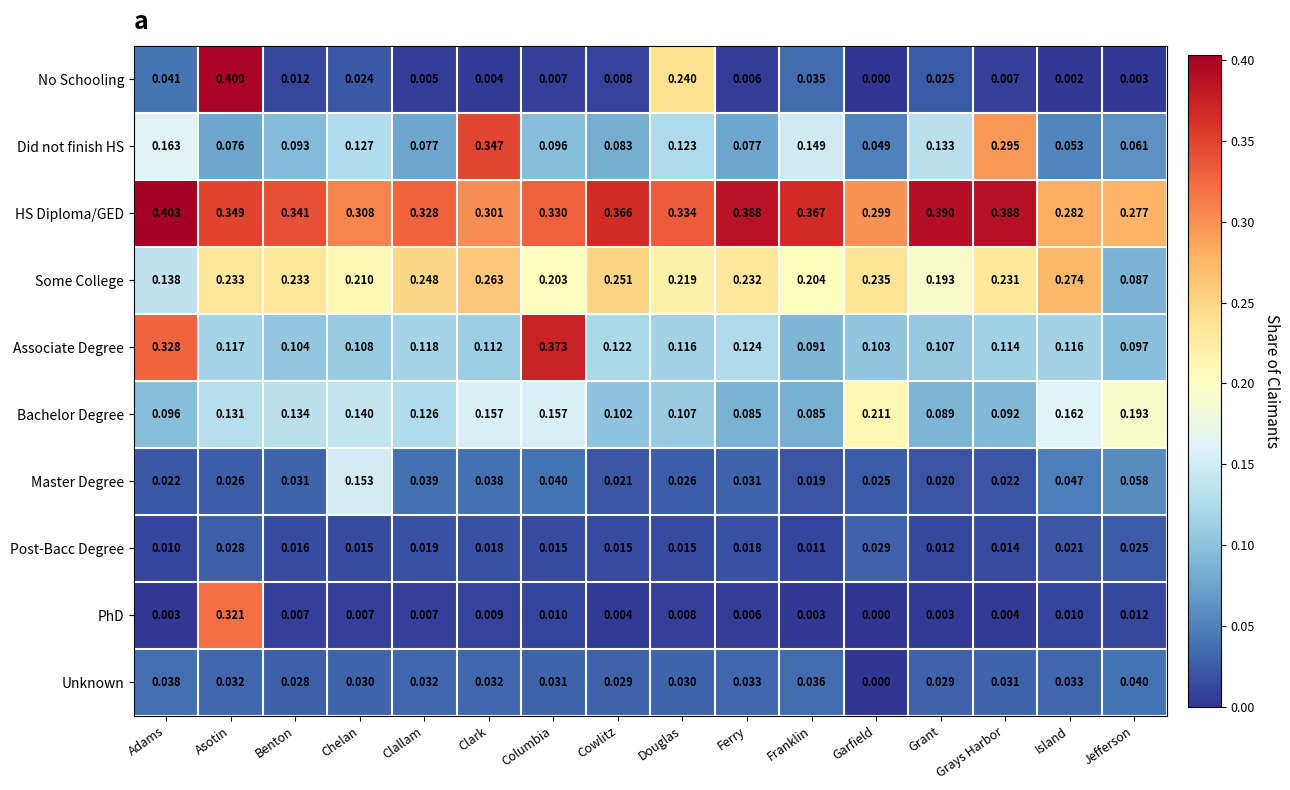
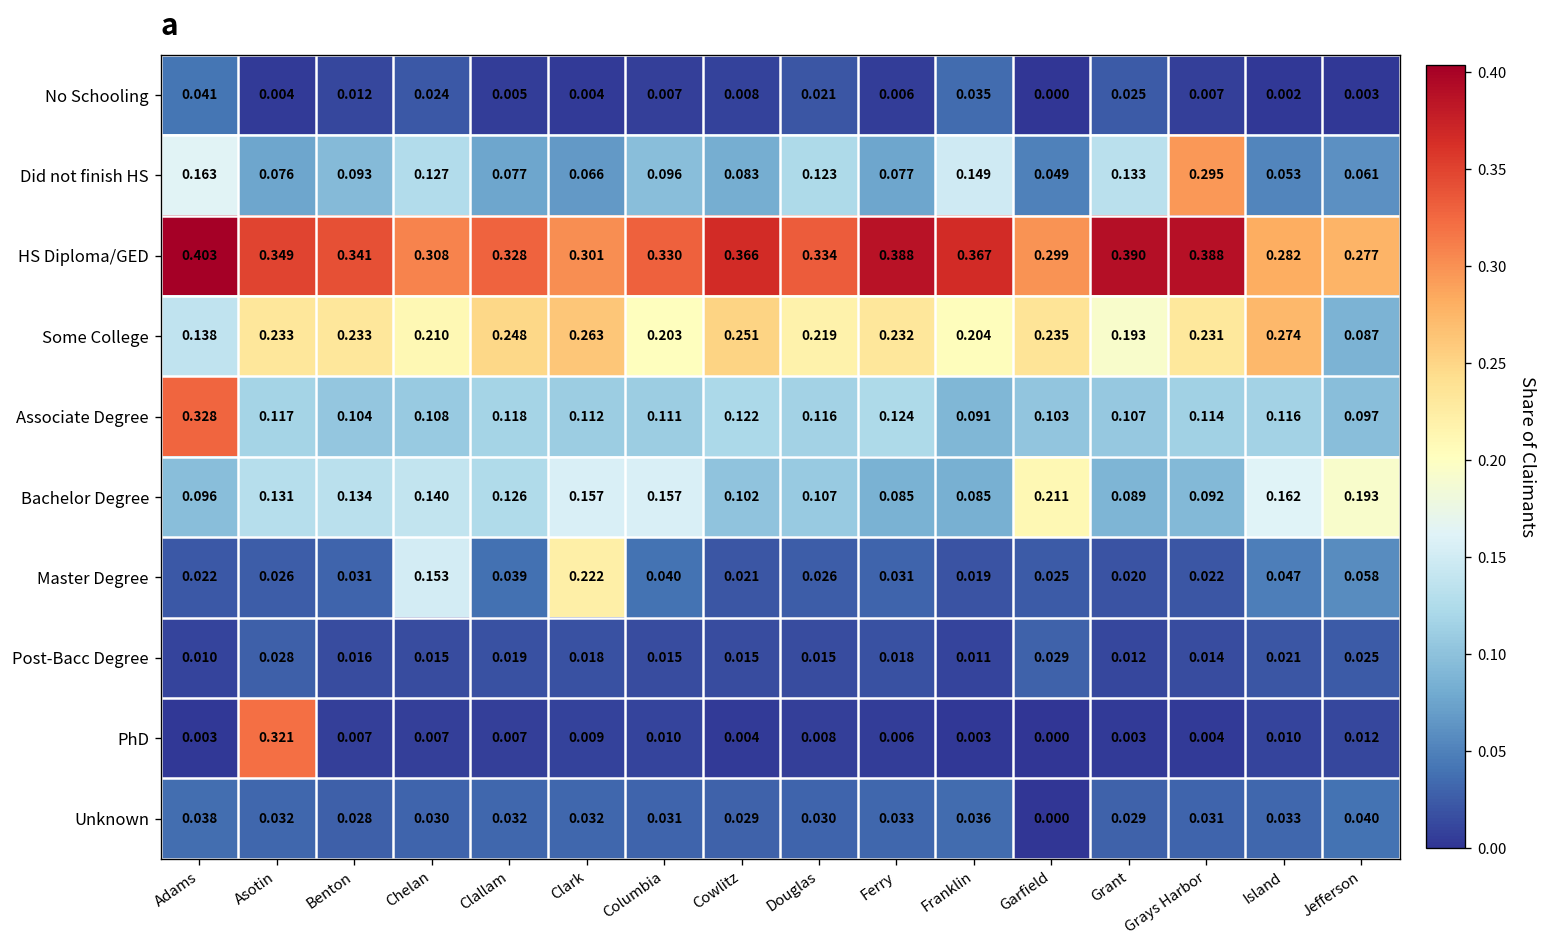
  {
    "No Schooling": {
      "Adams": 0.041,
-     "Asotin": 0.400,
+     "Asotin": 0.004,
      "Benton": 0.012,
      "Chelan": 0.024,
      "Clallam": 0.005,
      "Clark": 0.004,
      "Columbia": 0.007,
      "Cowlitz": 0.008,
-     "Douglas": 0.240,
+     "Douglas": 0.021,
      "Ferry": 0.006,
      "Franklin": 0.035,
      "Garfield": 0.000,
      "Grant": 0.025,
      "Grays Harbor": 0.007,
      "Island": 0.002,
      "Jefferson": 0.003
    },
    "Did not finish HS": {
      "Adams": 0.163,
      "Asotin": 0.076,
      "Benton": 0.093,
      "Chelan": 0.127,
      "Clallam": 0.077,
-     "Clark": 0.347,
+     "Clark": 0.066,
      "Columbia": 0.096,
      "Cowlitz": 0.083,
      "Douglas": 0.123,
      "Ferry": 0.077,
      "Franklin": 0.149,
      "Garfield": 0.049,
      "Grant": 0.133,
      "Grays Harbor": 0.295,
      "Island": 0.053,
      "Jefferson": 0.061
    },
    "HS Diploma/GED": {
      "Adams": 0.403,
      "Asotin": 0.349,
      "Benton": 0.341,
      "Chelan": 0.308,
      "Clallam": 0.328,
      "Clark": 0.301,
      "Columbia": 0.330,
      "Cowlitz": 0.366,
      "Douglas": 0.334,
      "Ferry": 0.388,
      "Franklin": 0.367,
      "Garfield": 0.299,
      "Grant": 0.390,
      "Grays Harbor": 0.388,
      "Island": 0.282,
      "Jefferson": 0.277
    },
    "Some College": {
      "Adams": 0.138,
      "Asotin": 0.233,
      "Benton": 0.233,
      "Chelan": 0.210,
      "Clallam": 0.248,
      "Clark": 0.263,
      "Columbia": 0.203,
      "Cowlitz": 0.251,
      "Douglas": 0.219,
      "Ferry": 0.232,
      "Franklin": 0.204,
      "Garfield": 0.235,
      "Grant": 0.193,
      "Grays Harbor": 0.231,
      "Island": 0.274,
      "Jefferson": 0.087
    },
    "Associate Degree": {
      "Adams": 0.328,
      "Asotin": 0.117,
      "Benton": 0.104,
      "Chelan": 0.108,
      "Clallam": 0.118,
      "Clark": 0.112,
-     "Columbia": 0.373,
+     "Columbia": 0.111,
      "Cowlitz": 0.122,
      "Douglas": 0.116,
      "Ferry": 0.124,
      "Franklin": 0.091,
      "Garfield": 0.103,
      "Grant": 0.107,
      "Grays Harbor": 0.114,
      "Island": 0.116,
      "Jefferson": 0.097
    },
    "Bachelor Degree": {
      "Adams": 0.096,
      "Asotin": 0.131,
      "Benton": 0.134,
      "Chelan": 0.140,
      "Clallam": 0.126,
      "Clark": 0.157,
      "Columbia": 0.157,
      "Cowlitz": 0.102,
      "Douglas": 0.107,
      "Ferry": 0.085,
      "Franklin": 0.085,
      "Garfield": 0.211,
      "Grant": 0.089,
      "Grays Harbor": 0.092,
      "Island": 0.162,
      "Jefferson": 0.193
    },
    "Master Degree": {
      "Adams": 0.022,
      "Asotin": 0.026,
      "Benton": 0.031,
      "Chelan": 0.153,
      "Clallam": 0.039,
-     "Clark": 0.038,
+     "Clark": 0.222,
      "Columbia": 0.040,
      "Cowlitz": 0.021,
      "Douglas": 0.026,
      "Ferry": 0.031,
      "Franklin": 0.019,
      "Garfield": 0.025,
      "Grant": 0.020,
      "Grays Harbor": 0.022,
      "Island": 0.047,
      "Jefferson": 0.058
    },
    "Post-Bacc Degree": {
      "Adams": 0.010,
      "Asotin": 0.028,
      "Benton": 0.016,
      "Chelan": 0.015,
      "Clallam": 0.019,
      "Clark": 0.018,
      "Columbia": 0.015,
      "Cowlitz": 0.015,
      "Douglas": 0.015,
      "Ferry": 0.018,
      "Franklin": 0.011,
      "Garfield": 0.029,
      "Grant": 0.012,
      "Grays Harbor": 0.014,
      "Island": 0.021,
      "Jefferson": 0.025
    },
    "PhD": {
      "Adams": 0.003,
      "Asotin": 0.321,
      "Benton": 0.007,
      "Chelan": 0.007,
      "Clallam": 0.007,
      "Clark": 0.009,
      "Columbia": 0.010,
      "Cowlitz": 0.004,
      "Douglas": 0.008,
      "Ferry": 0.006,
      "Franklin": 0.003,
      "Garfield": 0.000,
      "Grant": 0.003,
      "Grays Harbor": 0.004,
      "Island": 0.010,
      "Jefferson": 0.012
    },
    "Unknown": {
      "Adams": 0.038,
      "Asotin": 0.032,
      "Benton": 0.028,
      "Chelan": 0.030,
      "Clallam": 0.032,
      "Clark": 0.032,
      "Columbia": 0.031,
      "Cowlitz": 0.029,
      "Douglas": 0.030,
      "Ferry": 0.033,
      "Franklin": 0.036,
      "Garfield": 0.000,
      "Grant": 0.029,
      "Grays Harbor": 0.031,
      "Island": 0.033,
      "Jefferson": 0.040
    }
  }
